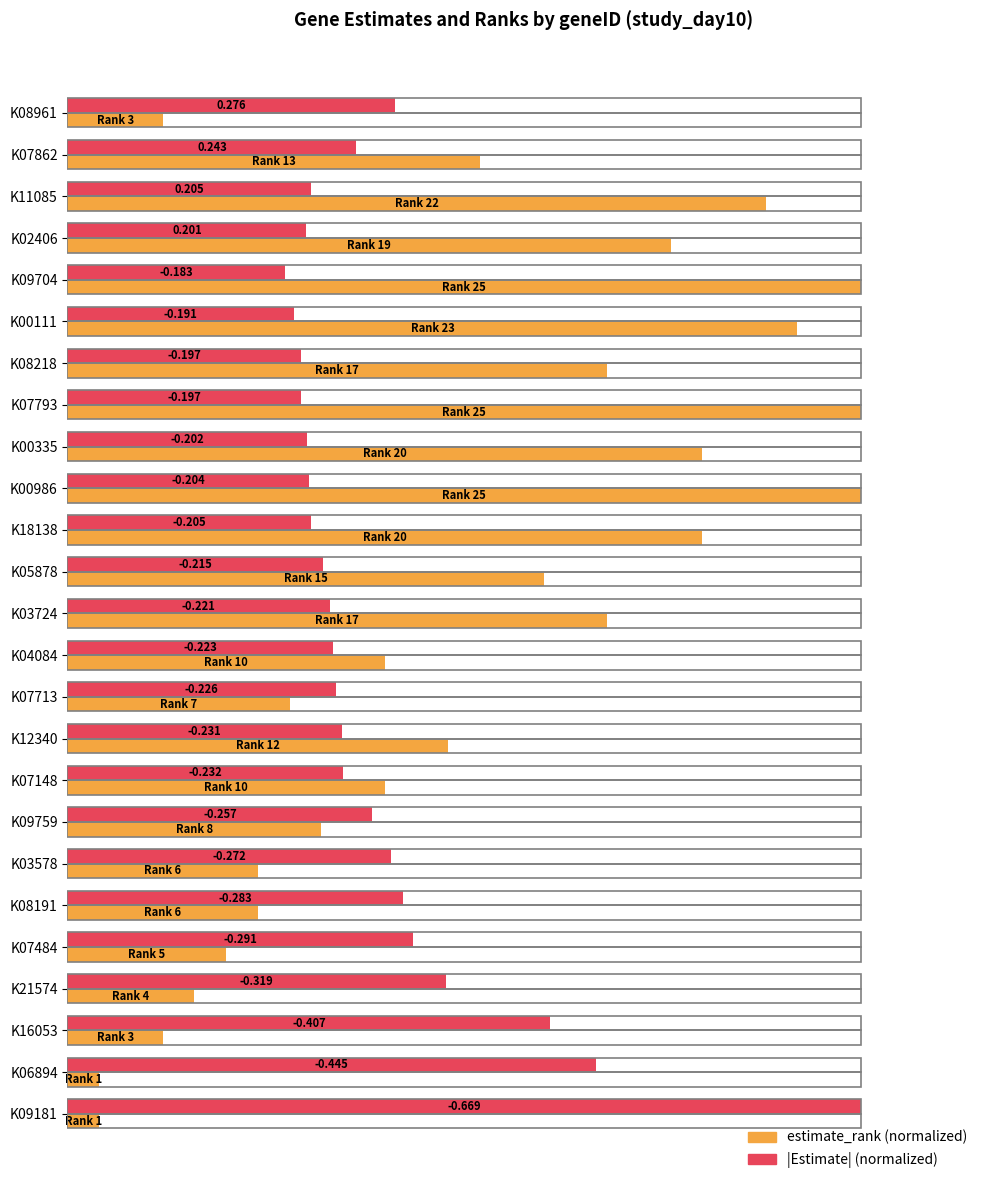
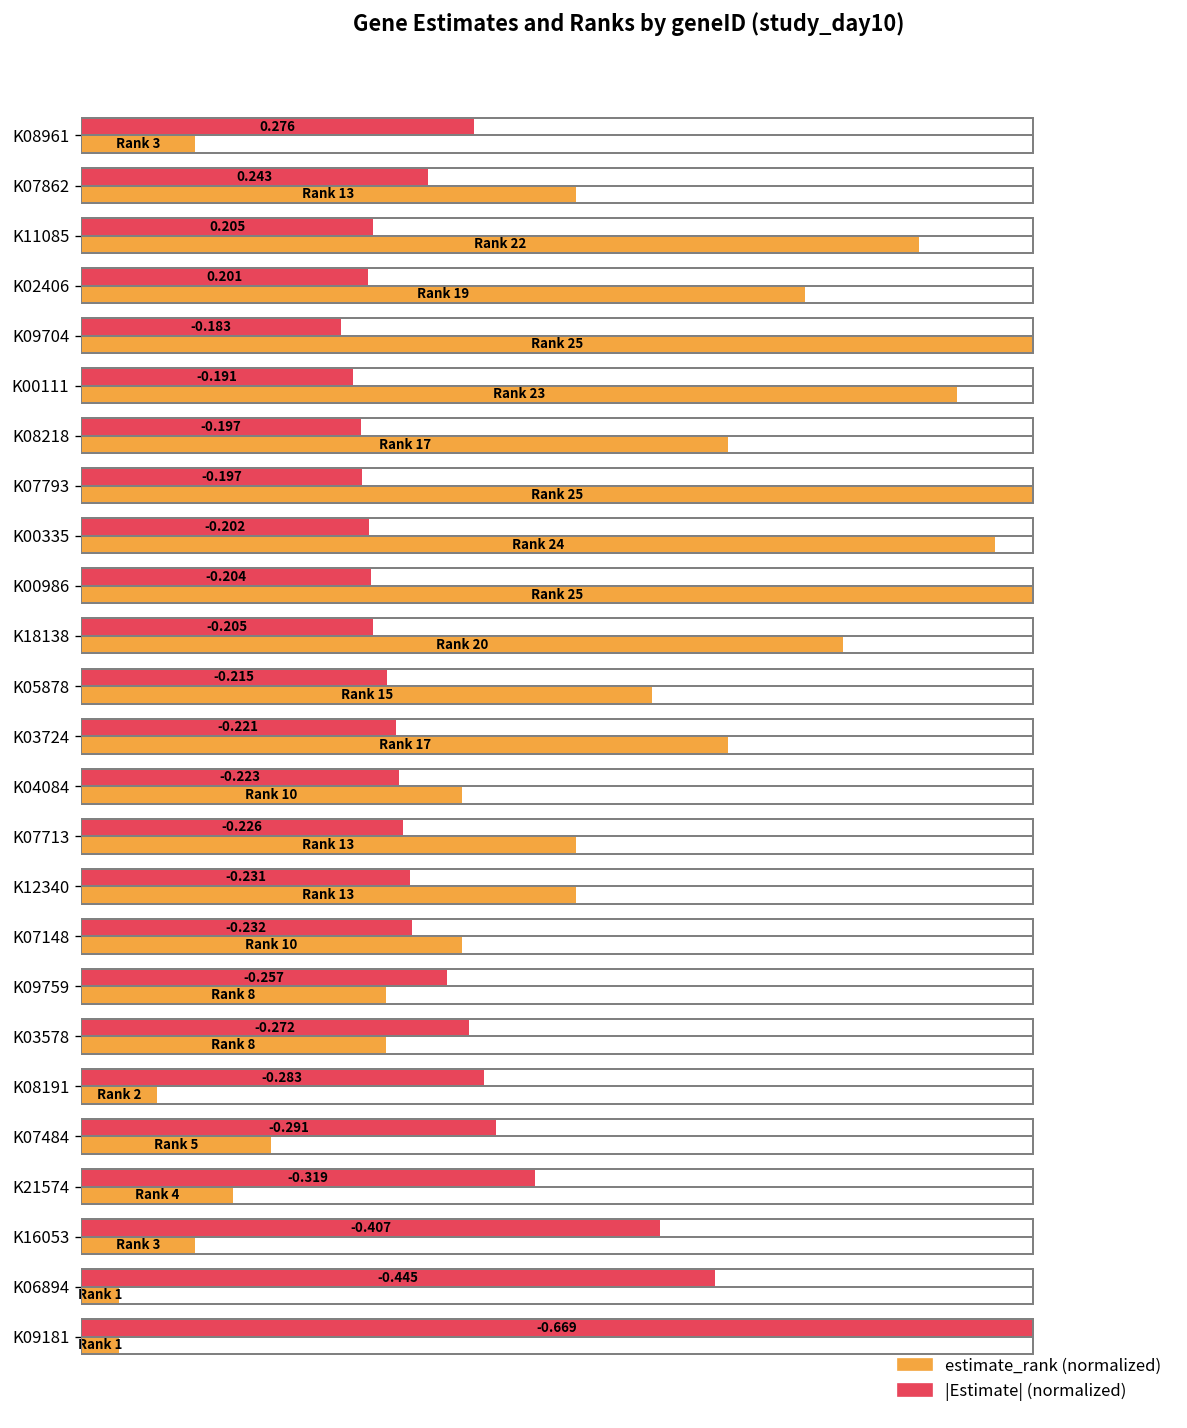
  {
    "estimate_rank (normalized)": {
-     "K00335": 20,
-     "K07713": 7,
-     "K12340": 12,
-     "K03578": 6,
-     "K08191": 6
+     "K00335": 24,
+     "K07713": 13,
+     "K12340": 13,
+     "K03578": 8,
+     "K08191": 2
    }
  }
